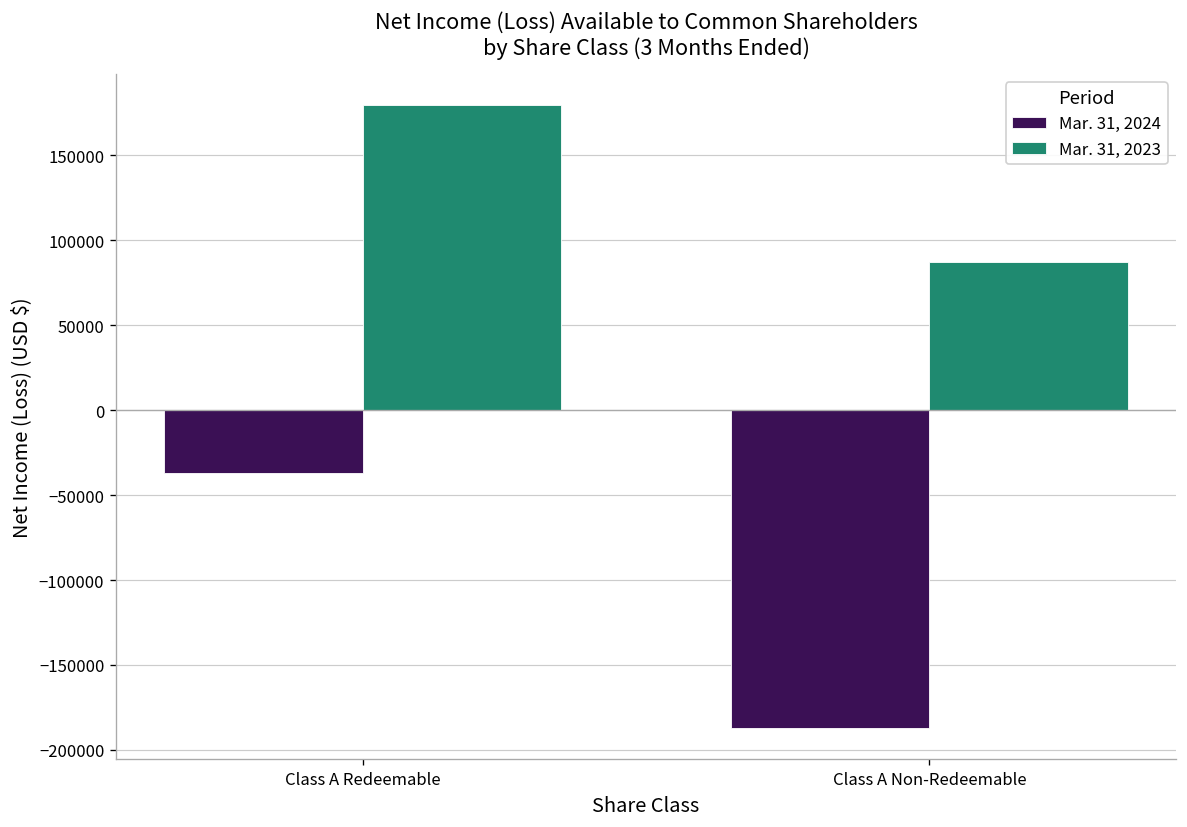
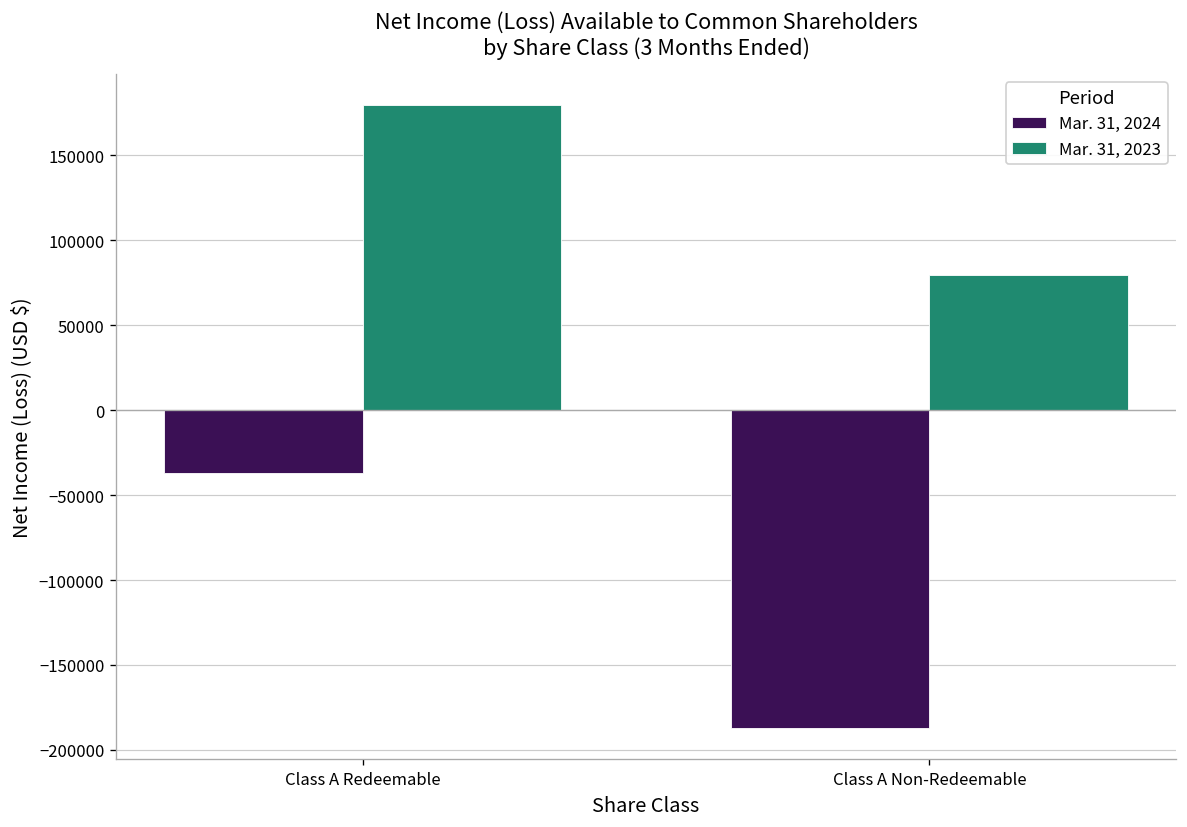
  {
    "Mar. 31, 2024": {
      "Class A Redeemable": -37000,
      "Class A Non-Redeemable": -187000
    },
    "Mar. 31, 2023": {
      "Class A Redeemable": 179000,
-     "Class A Non-Redeemable": 87000
+     "Class A Non-Redeemable": 79000
    }
  }
